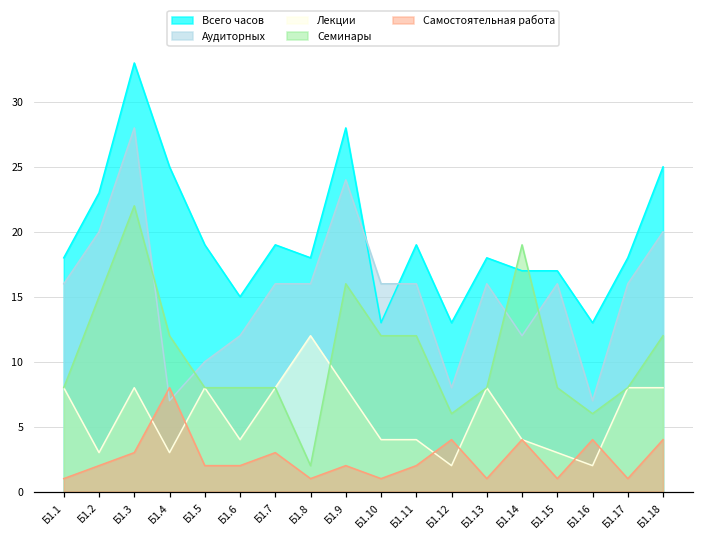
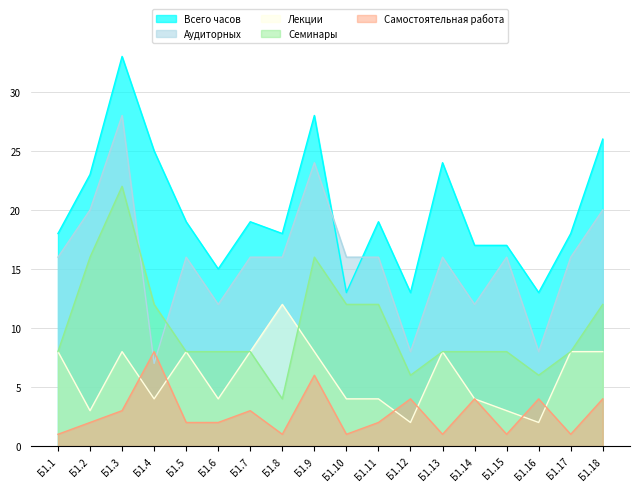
  {
    "Всего часов": {
      "Б1.1": 18,
      "Б1.2": 23,
      "Б1.3": 33,
      "Б1.4": 25,
      "Б1.5": 19,
      "Б1.6": 15,
      "Б1.7": 19,
      "Б1.8": 18,
      "Б1.9": 28,
      "Б1.10": 13,
      "Б1.11": 19,
      "Б1.12": 13,
-     "Б1.13": 18,
+     "Б1.13": 24,
      "Б1.14": 17,
      "Б1.15": 17,
      "Б1.16": 13,
      "Б1.17": 18,
-     "Б1.18": 25
+     "Б1.18": 26
    },
    "Аудиторных": {
      "Б1.1": 16,
      "Б1.2": 20,
      "Б1.3": 28,
      "Б1.4": 7,
-     "Б1.5": 10,
+     "Б1.5": 16,
      "Б1.6": 12,
      "Б1.7": 16,
      "Б1.8": 16,
      "Б1.9": 24,
      "Б1.10": 16,
      "Б1.11": 16,
      "Б1.12": 8,
      "Б1.13": 16,
      "Б1.14": 12,
      "Б1.15": 16,
-     "Б1.16": 7,
+     "Б1.16": 8,
      "Б1.17": 16,
      "Б1.18": 20
    },
    "Лекции": {
      "Б1.2": 3,
      "Б1.3": 8,
-     "Б1.4": 3,
+     "Б1.4": 4,
      "Б1.6": 4,
      "Б1.8": 12,
      "Б1.9": 8,
      "Б1.10": 4,
      "Б1.11": 4,
      "Б1.12": 2,
      "Б1.15": 3,
      "Б1.16": 2,
      "Б1.18": 8
    },
    "Семинары": {
-     "Б1.2": 15,
+     "Б1.2": 16,
      "Б1.3": 22,
      "Б1.4": 12,
      "Б1.6": 8,
-     "Б1.8": 2,
+     "Б1.8": 4,
      "Б1.9": 16,
      "Б1.10": 12,
      "Б1.11": 12,
      "Б1.12": 6,
-     "Б1.14": 19,
+     "Б1.14": 8,
      "Б1.15": 8,
      "Б1.16": 6,
      "Б1.18": 12
    },
    "Самостоятельная работа": {
      "Б1.1": 1,
      "Б1.2": 2,
      "Б1.3": 3,
      "Б1.4": 8,
      "Б1.5": 2,
      "Б1.6": 2,
      "Б1.7": 3,
      "Б1.8": 1,
-     "Б1.9": 2,
+     "Б1.9": 6,
      "Б1.10": 1,
      "Б1.11": 2,
      "Б1.12": 4,
      "Б1.13": 1,
      "Б1.15": 1,
      "Б1.16": 4,
      "Б1.17": 1,
      "Б1.18": 4
    }
  }
